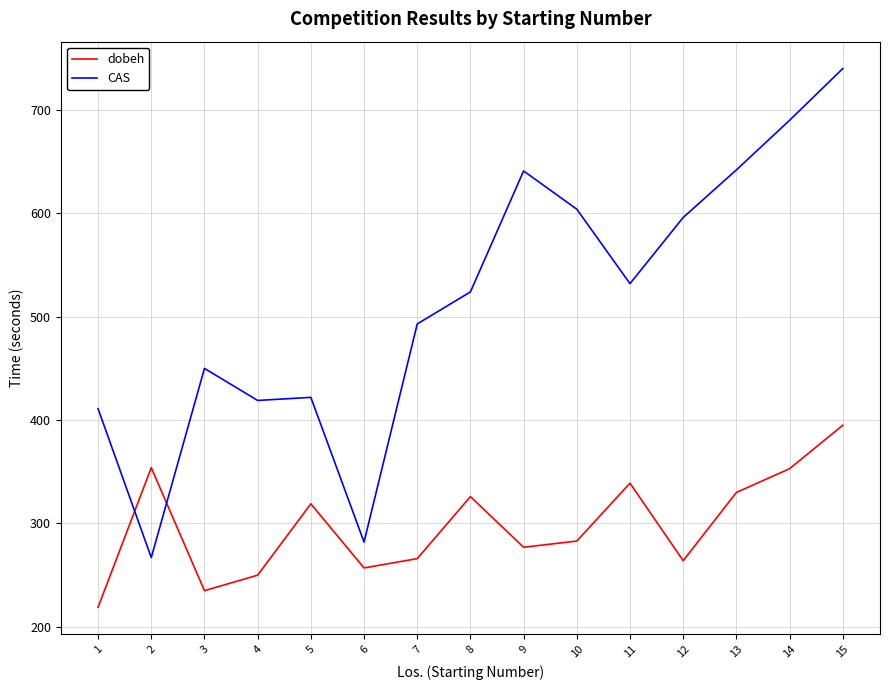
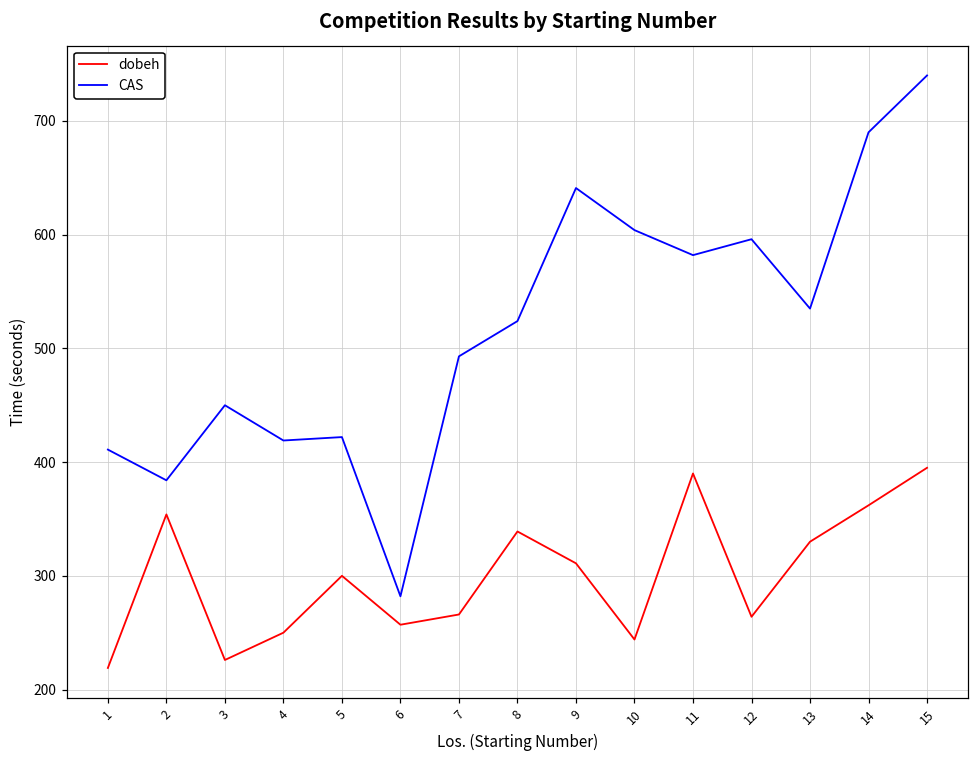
  {
    "dobeh": {
      "1": 219,
      "2": 354,
-     "3": 235,
+     "3": 226,
      "4": 250,
-     "5": 319,
+     "5": 300,
      "6": 257,
      "7": 266,
-     "8": 326,
-     "9": 277,
-     "10": 283,
-     "11": 339,
+     "8": 339,
+     "9": 311,
+     "10": 244,
+     "11": 390,
      "12": 264,
      "13": 330,
-     "14": 353,
+     "14": 362,
      "15": 395
    },
    "CAS": {
      "1": 411,
-     "2": 267,
+     "2": 384,
      "3": 450,
      "4": 419,
      "5": 422,
      "6": 282,
      "7": 493,
      "8": 524,
      "9": 641,
      "10": 604,
-     "11": 532,
+     "11": 582,
      "12": 596,
-     "13": 642,
+     "13": 535,
      "14": 690,
      "15": 740
    }
  }
